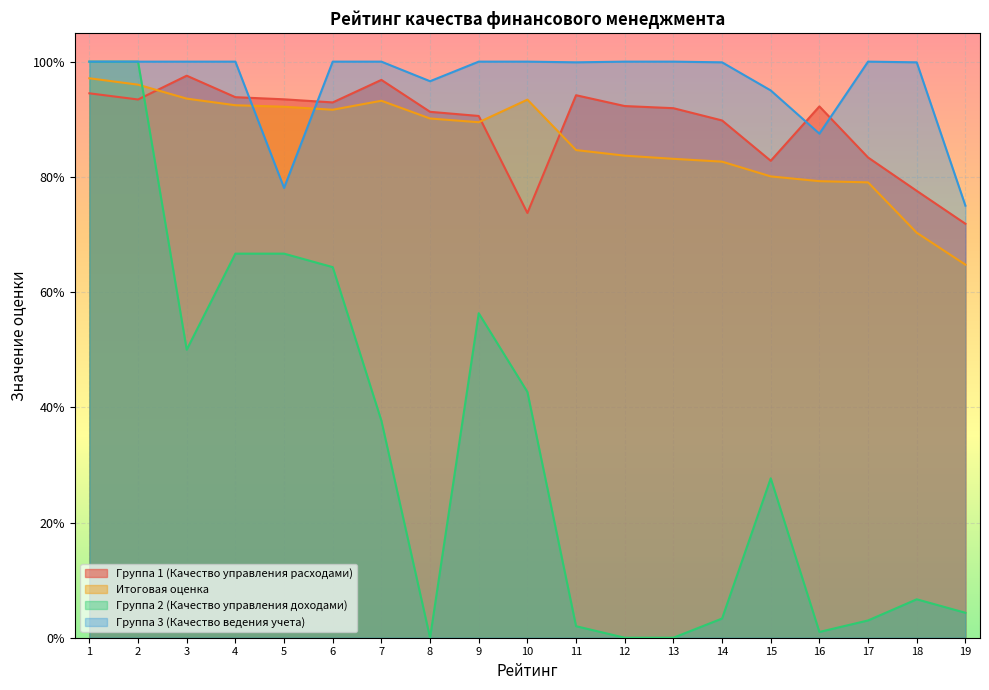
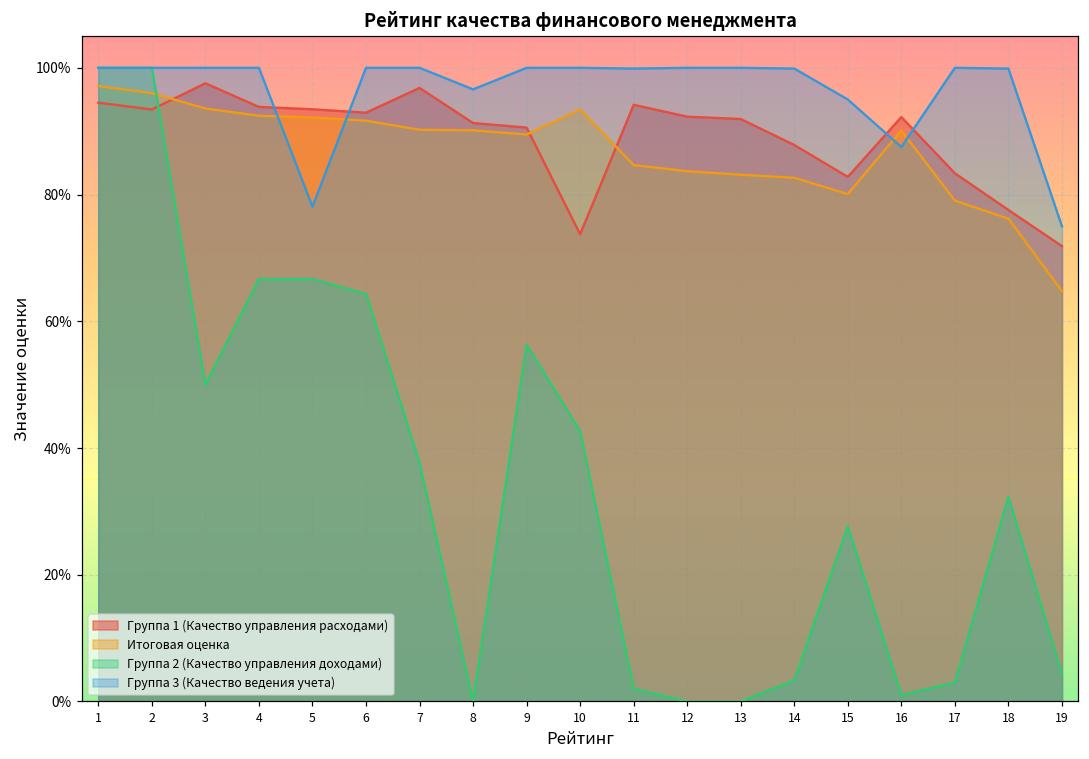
  {
    "Группа 1 (Качество управления расходами)": {
      "1": "95%",
      "2": "93%",
      "3": "98%",
      "4": "94%",
      "5": "93%",
      "6": "93%",
      "7": "97%",
      "8": "91%",
      "9": "91%",
      "10": "74%",
      "11": "94%",
      "12": "92%",
      "13": "92%",
-     "14": "90%",
+     "14": "88%",
      "15": "83%",
      "16": "92%",
      "17": "83%",
      "18": "78%",
      "19": "72%"
    },
    "Итоговая оценка": {
      "1": "97%",
      "2": "96%",
      "3": "94%",
      "4": "92%",
      "5": "92%",
      "6": "92%",
-     "7": "93%",
+     "7": "90%",
      "8": "90%",
      "9": "89%",
      "10": "93%",
      "11": "85%",
      "12": "84%",
      "13": "83%",
      "14": "83%",
      "15": "80%",
-     "16": "79%",
+     "16": "90%",
      "17": "79%",
-     "18": "70%",
+     "18": "76%",
      "19": "65%"
    },
    "Группа 2 (Качество управления доходами)": {
      "3": "50%",
      "4": "67%",
      "5": "67%",
      "6": "64%",
      "7": "38%",
      "8": "0%",
      "9": "56%",
      "10": "43%",
      "11": "2%",
      "12": "0%",
      "13": "0%",
      "14": "3%",
      "15": "28%",
      "16": "1%",
      "17": "3%",
-     "18": "7%",
+     "18": "32%",
      "19": "4%"
    },
    "Группа 3 (Качество ведения учета)": {
      "3": "100%",
      "4": "100%",
      "5": "78%",
      "6": "100%",
      "7": "100%",
      "8": "97%",
      "9": "100%",
      "10": "100%",
      "11": "100%",
      "12": "100%",
      "13": "100%",
      "14": "100%",
      "15": "95%",
      "16": "88%",
      "17": "100%",
      "18": "100%",
      "19": "75%"
    }
  }
